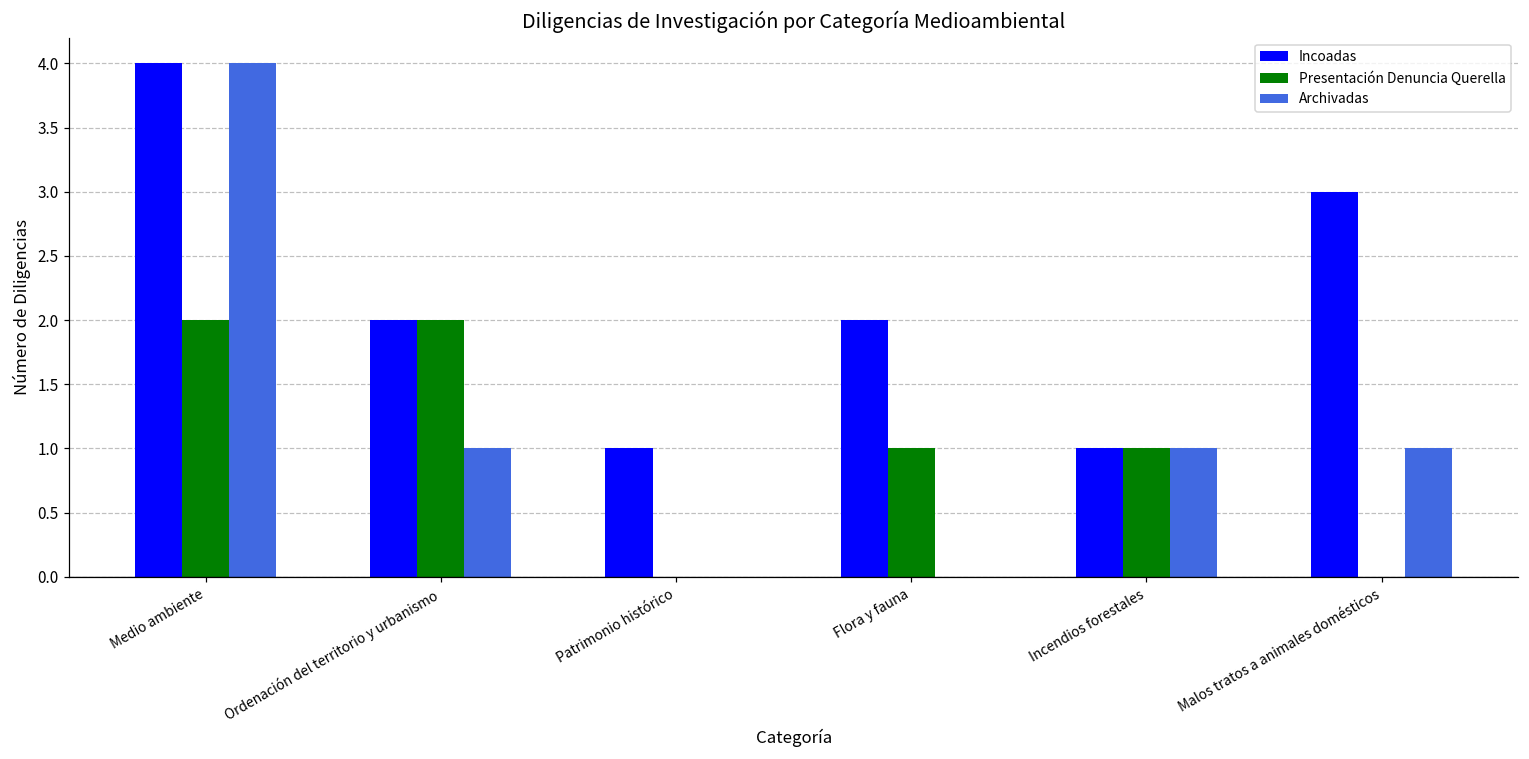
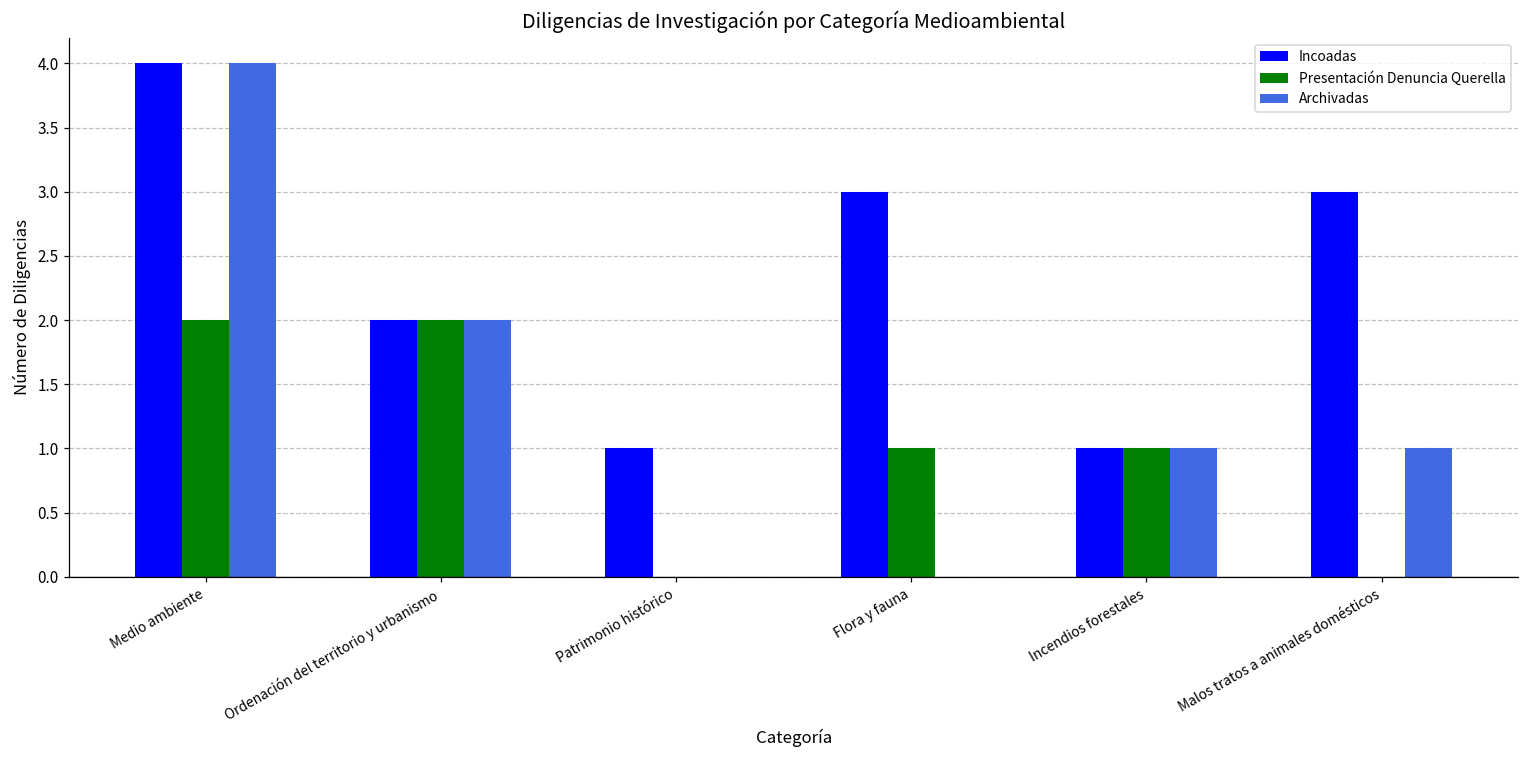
  {
    "Incoadas": {
      "Medio ambiente": 4,
      "Ordenación del territorio y urbanismo": 2,
      "Patrimonio histórico": 1,
-     "Flora y fauna": 2,
+     "Flora y fauna": 3,
      "Incendios forestales": 1,
      "Malos tratos a animales domésticos": 3
    },
    "Presentación Denuncia Querella": {
      "Medio ambiente": 2,
      "Ordenación del territorio y urbanismo": 2,
      "Patrimonio histórico": 0,
      "Flora y fauna": 1,
      "Incendios forestales": 1,
      "Malos tratos a animales domésticos": 0
    },
    "Archivadas": {
      "Medio ambiente": 4,
-     "Ordenación del territorio y urbanismo": 1,
+     "Ordenación del territorio y urbanismo": 2,
      "Patrimonio histórico": 0,
      "Flora y fauna": 0,
      "Incendios forestales": 1,
      "Malos tratos a animales domésticos": 1
    }
  }
